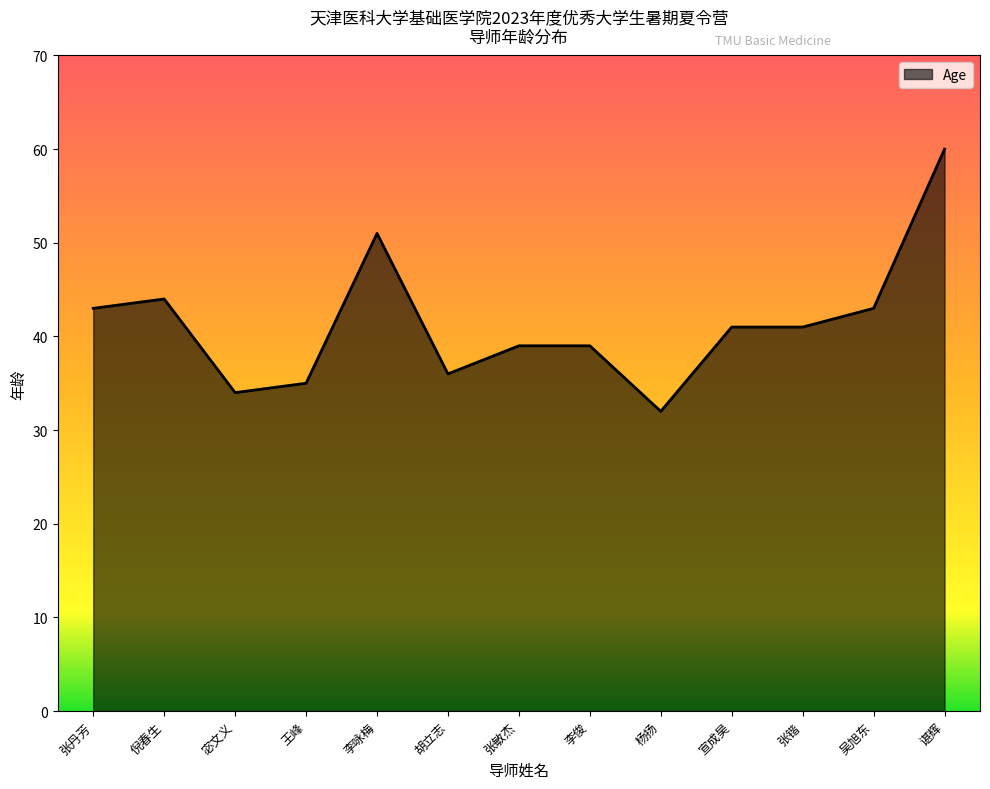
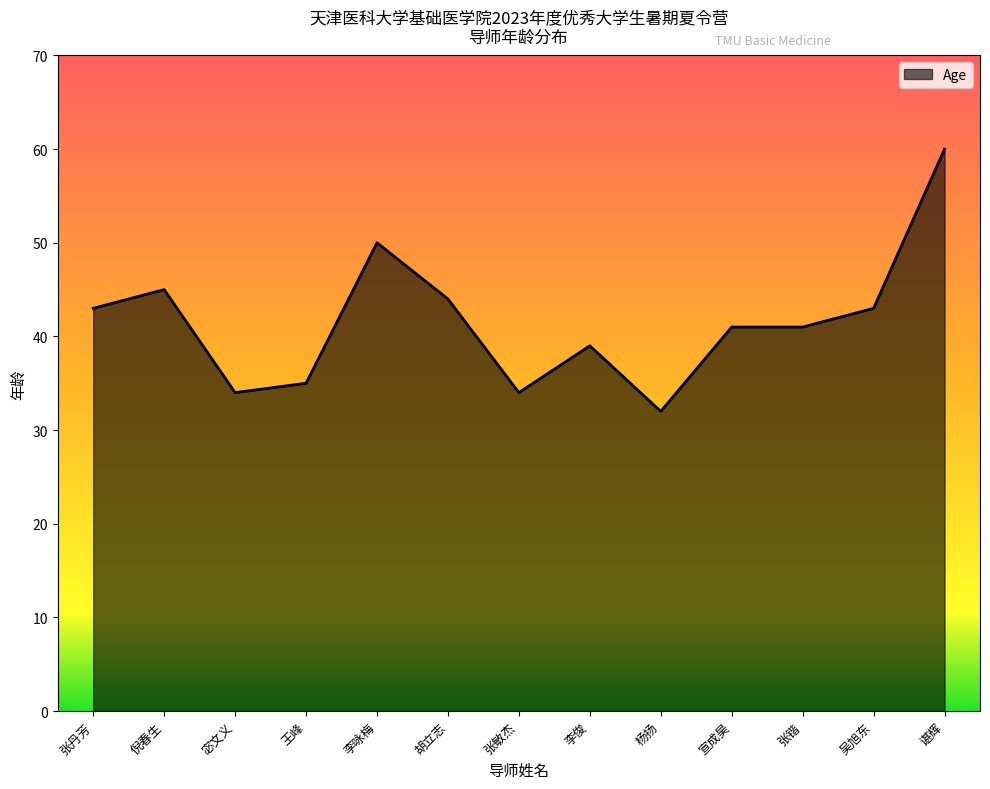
  {
    "张丹芳": 43,
-   "倪春生": 44,
+   "倪春生": 45,
    "宓文义": 34,
    "王峰": 35,
-   "李咏梅": 51,
-   "胡立志": 36,
-   "张敏杰": 39,
+   "李咏梅": 50,
+   "胡立志": 44,
+   "张敏杰": 34,
    "李俊": 39,
    "杨扬": 32,
    "宣成昊": 41,
    "张锴": 41,
    "吴旭东": 43,
    "谌辉": 60
  }
